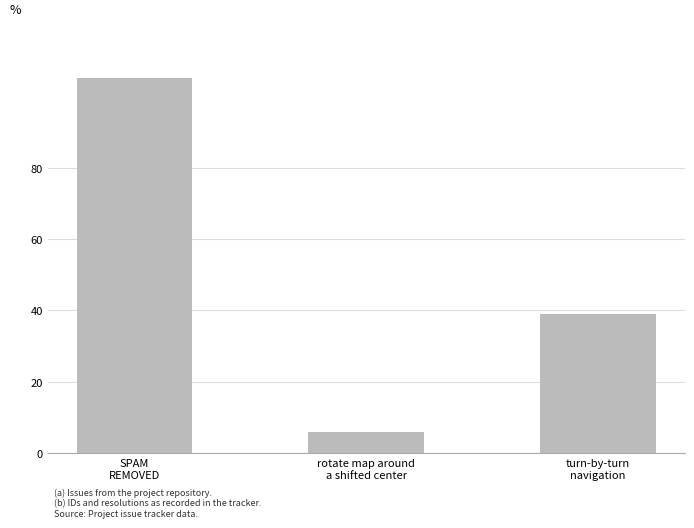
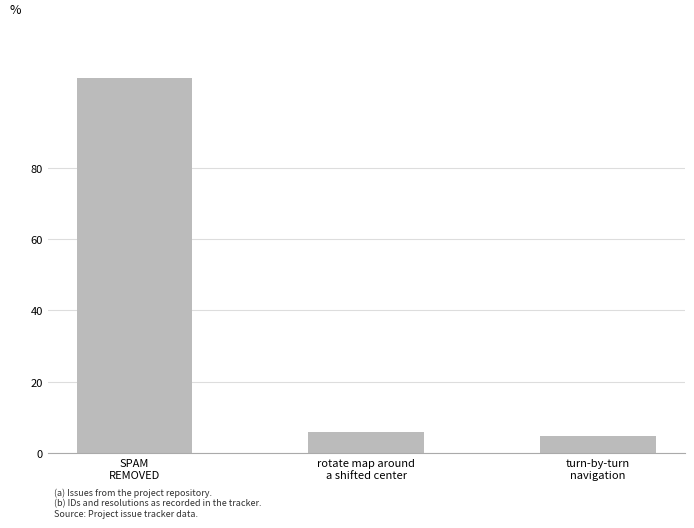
  {
    "SPAM REMOVED": 105,
    "rotate map around a shifted center": 6,
-   "turn-by-turn navigation": 39
+   "turn-by-turn navigation": 5
  }
